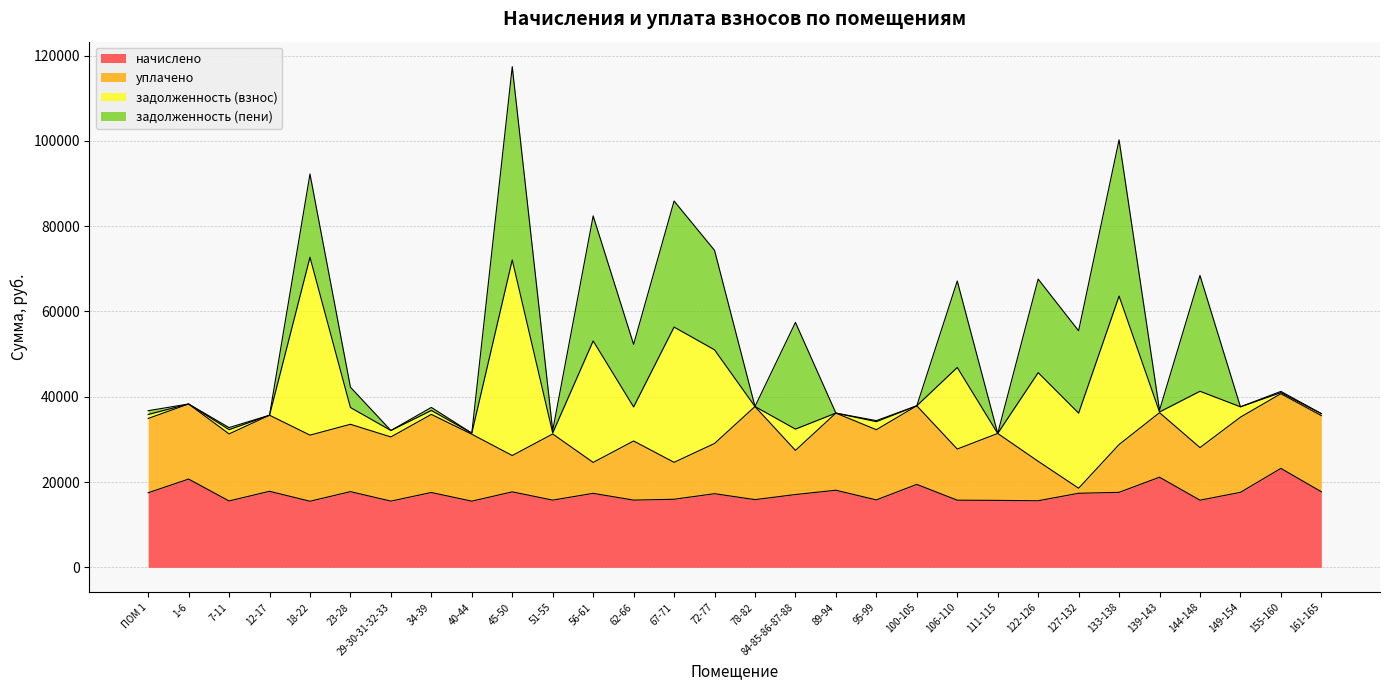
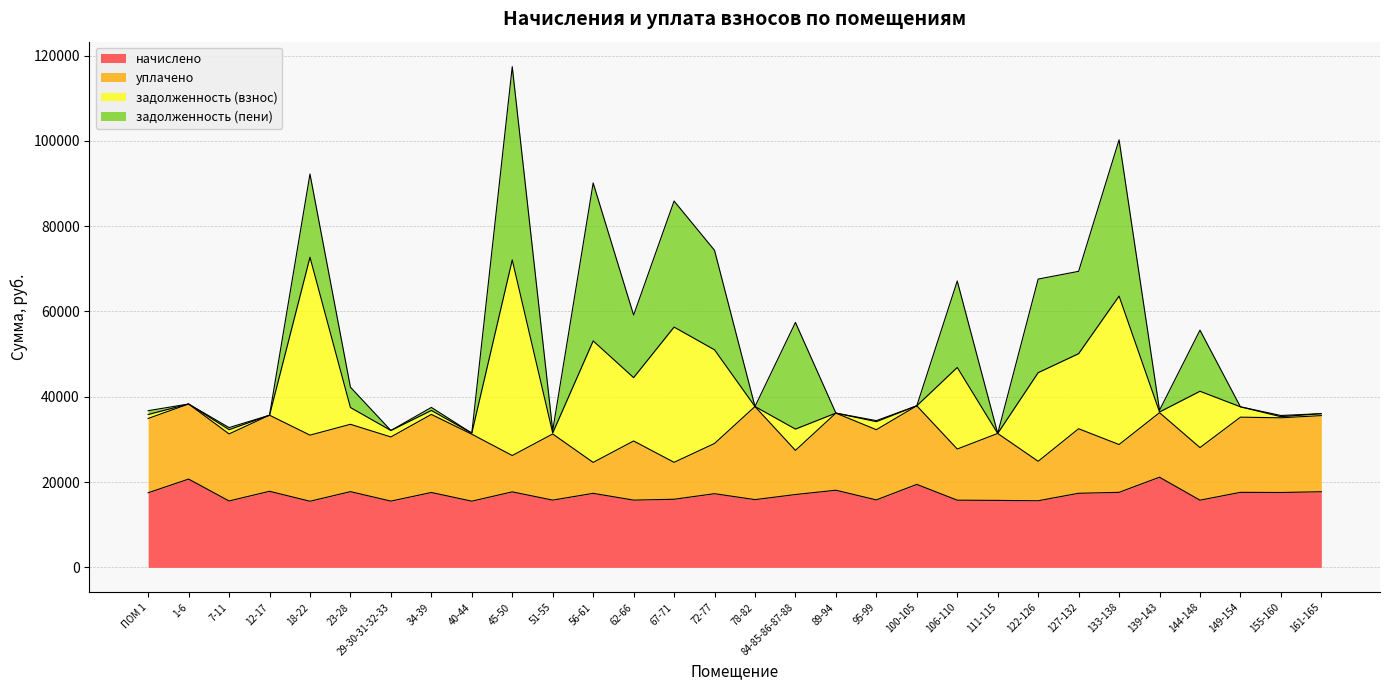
  {
    "начислено": {
      "ПОМ 1": 17000,
      "1-6": 21000,
      "7-11": 16000,
      "12-17": 18000,
      "18-22": 16000,
      "23-28": 18000,
      "29-30-31-32-33": 16000,
      "34-39": 18000,
      "40-44": 16000,
      "45-50": 18000,
      "51-55": 16000,
      "56-61": 17000,
      "62-66": 16000,
      "67-71": 16000,
      "72-77": 17000,
      "78-82": 16000,
      "84-85-86-87-88": 17000,
      "89-94": 18000,
      "95-99": 16000,
      "100-105": 19000,
      "106-110": 16000,
      "111-115": 16000,
      "122-126": 16000,
      "127-132": 17000,
      "133-138": 18000,
      "139-143": 21000,
      "144-148": 16000,
      "149-154": 18000,
-     "155-160": 23000,
+     "155-160": 18000,
      "161-165": 18000
    },
    "уплачено": {
      "ПОМ 1": 17000,
      "7-11": 16000,
      "18-22": 16000,
      "23-28": 16000,
      "29-30-31-32-33": 15000,
      "34-39": 18000,
      "45-50": 9000,
      "56-61": 7000,
      "62-66": 14000,
      "67-71": 9000,
      "72-77": 12000,
      "84-85-86-87-88": 10000,
      "95-99": 16000,
      "106-110": 12000,
      "122-126": 9000,
-     "127-132": 1000,
+     "127-132": 15000,
      "133-138": 11000,
      "144-148": 12000,
      "149-154": 18000
    },
    "задолженность (взнос)": {
      "ПОМ 1": 1000,
      "18-22": 42000,
      "23-28": 4000,
      "34-39": 1000,
      "45-50": 46000,
      "56-61": 28000,
-     "62-66": 8000,
+     "62-66": 15000,
      "67-71": 32000,
      "72-77": 22000,
      "84-85-86-87-88": 5000,
      "106-110": 19000,
      "122-126": 21000,
      "127-132": 18000,
      "133-138": 35000,
      "144-148": 13000
    },
    "задолженность (пени)": {
      "ПОМ 1": 1000,
      "18-22": 20000,
      "23-28": 5000,
      "34-39": 1000,
      "45-50": 45000,
-     "56-61": 29000,
+     "56-61": 37000,
      "62-66": 15000,
      "67-71": 30000,
      "72-77": 23000,
      "84-85-86-87-88": 25000,
      "106-110": 20000,
      "122-126": 22000,
      "127-132": 19000,
      "133-138": 37000,
-     "144-148": 27000
+     "144-148": 14000
    }
  }
